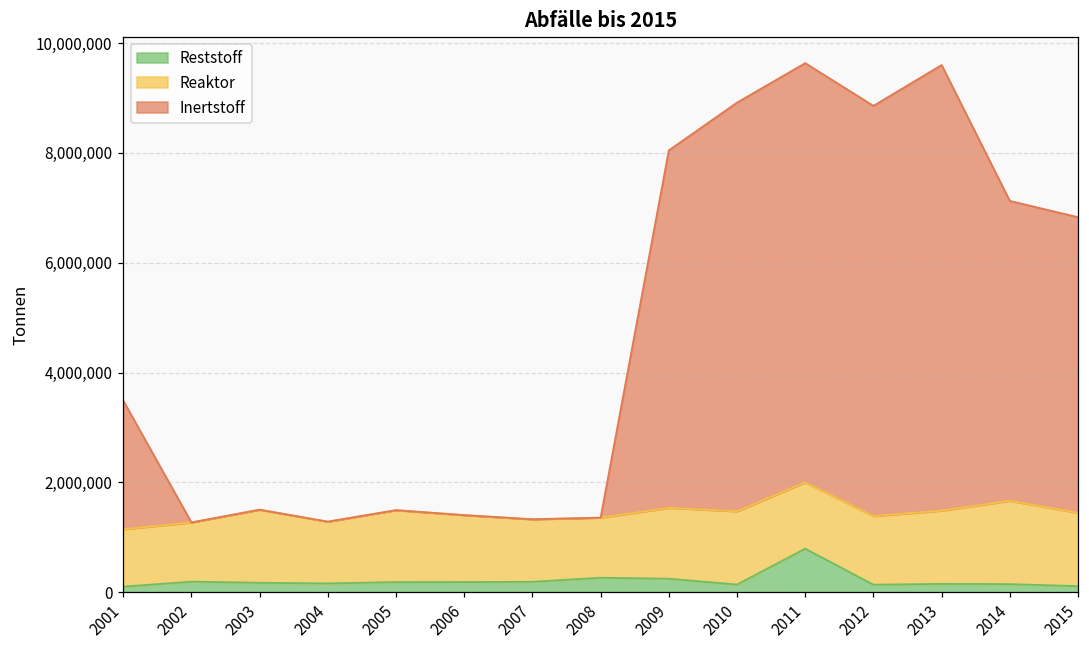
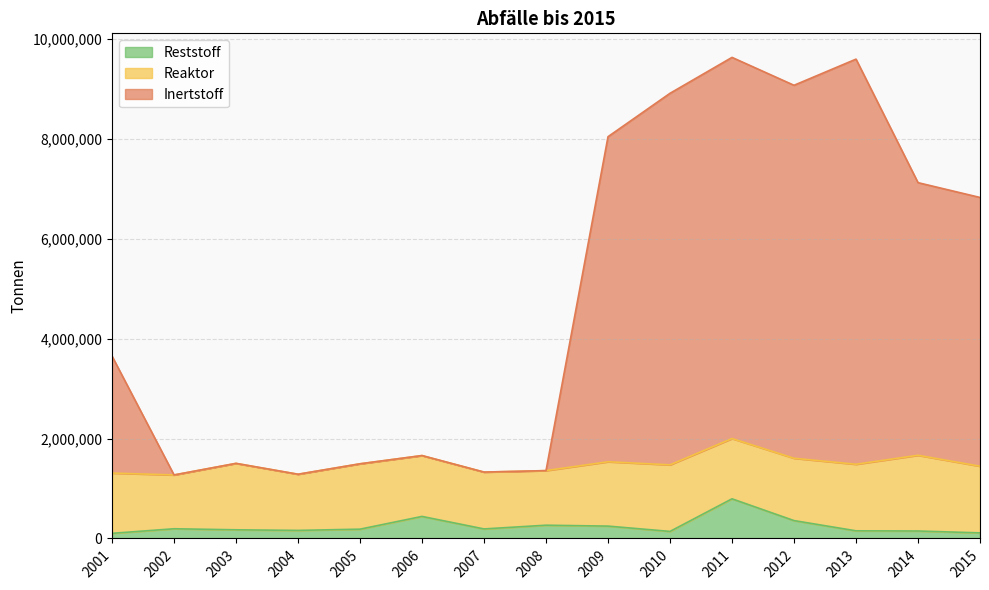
  {
    "Reststoff": {
      "2001": "100,000",
      "2002": "200,000",
      "2003": "200,000",
      "2004": "200,000",
      "2005": "200,000",
-     "2006": "200,000",
+     "2006": "400,000",
      "2007": "200,000",
      "2008": "300,000",
      "2009": "200,000",
      "2010": "100,000",
      "2011": "800,000",
-     "2012": "100,000",
+     "2012": "400,000",
      "2013": "200,000",
      "2014": "100,000",
      "2015": "100,000"
    },
    "Reaktor": {
-     "2001": "1,000,000",
+     "2001": "1,200,000",
      "2009": "1,300,000",
      "2010": "1,300,000",
      "2011": "1,200,000",
      "2012": "1,200,000",
      "2013": "1,300,000",
      "2014": "1,500,000",
      "2015": "1,300,000"
    },
    "Inertstoff": {
      "2001": "2,300,000",
      "2009": "6,500,000",
      "2010": "7,400,000",
      "2011": "7,600,000",
      "2012": "7,500,000",
      "2013": "8,100,000",
      "2014": "5,500,000",
      "2015": "5,400,000"
    }
  }
